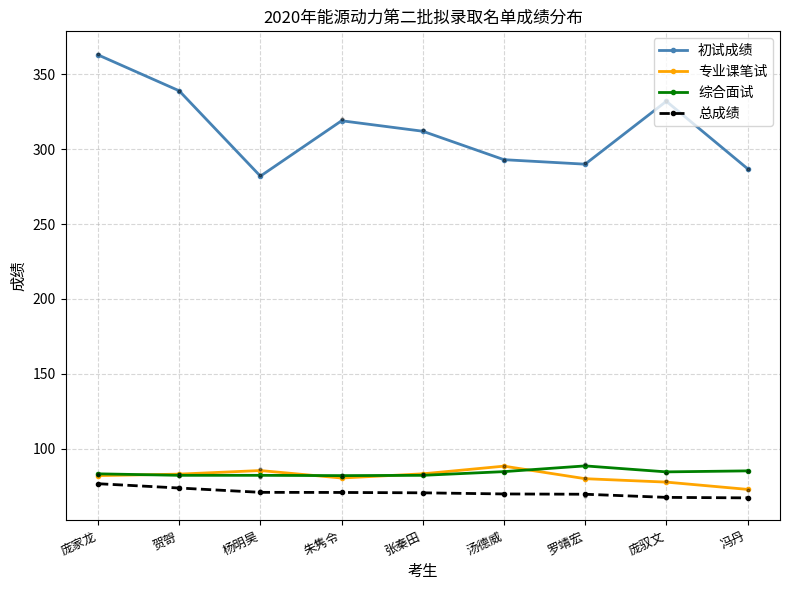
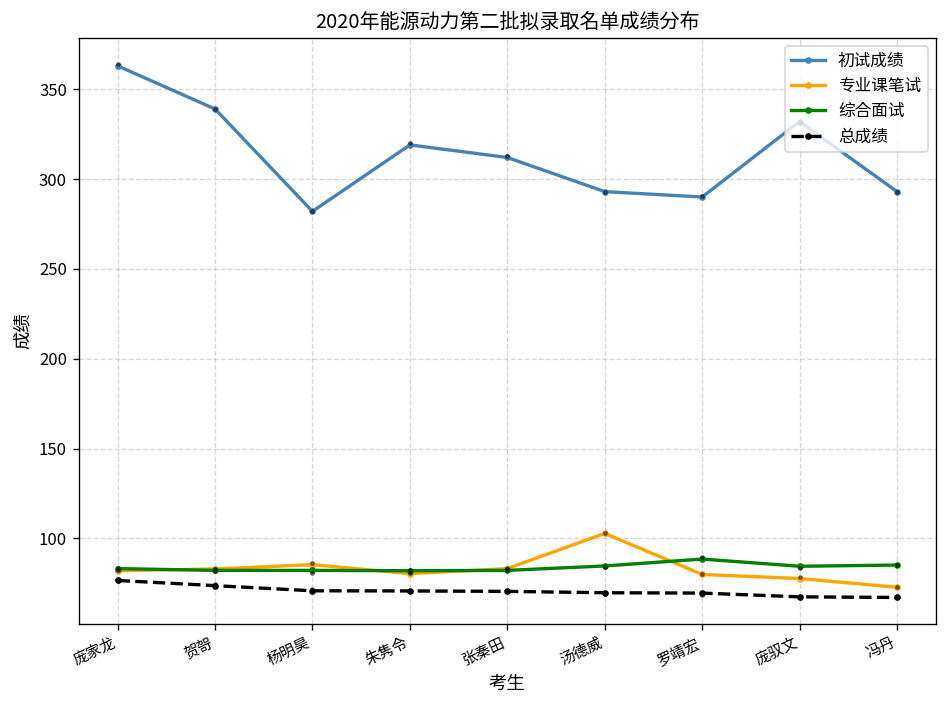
  {
    "初试成绩": {
-     "冯丹": 287
+     "冯丹": 293
    },
    "专业课笔试": {
-     "汤德威": 88
+     "汤德威": 103
    }
  }
